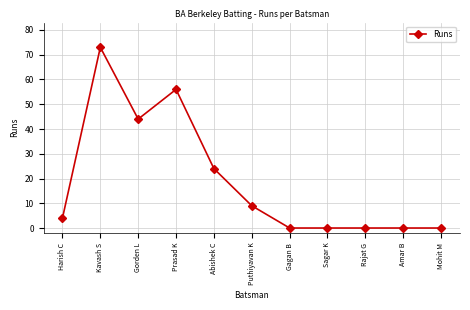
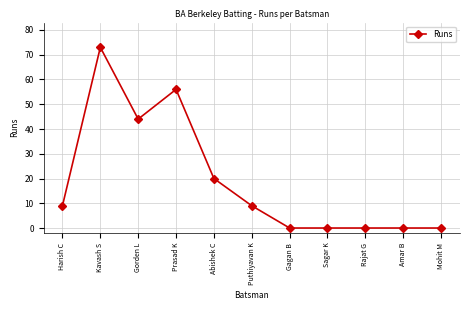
  {
-   "Harish C": 4,
+   "Harish C": 9,
    "Kavash S": 73,
    "Gorden L": 44,
    "Prasad K": 56,
-   "Abishek C": 24,
+   "Abishek C": 20,
    "Puthiyavan K": 9,
    "Gagan B": 0,
    "Sagar K": 0,
    "Rajat G": 0,
    "Amar B": 0,
    "Mohit M": 0
  }
